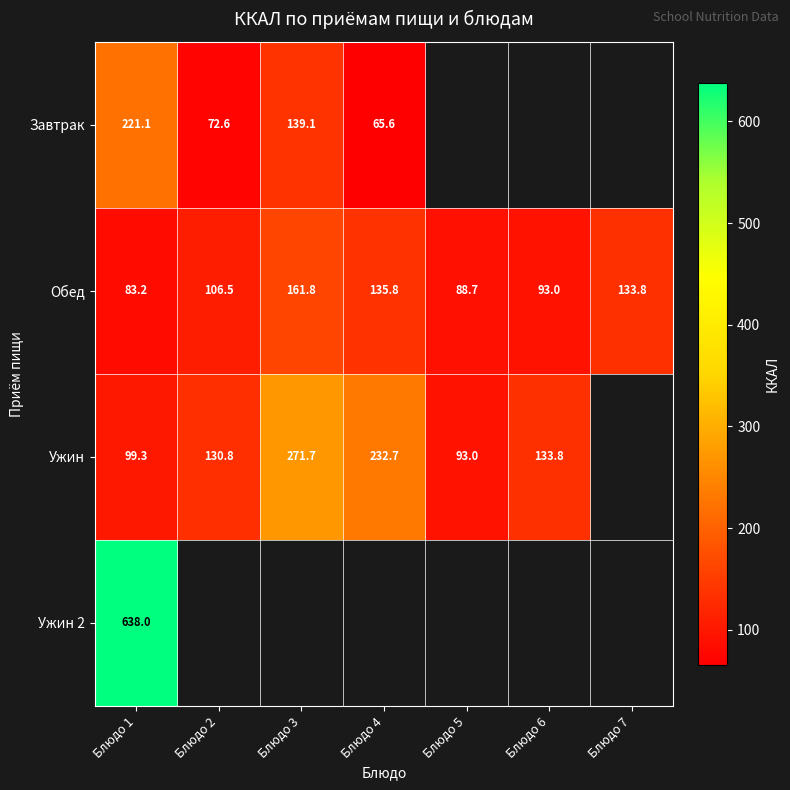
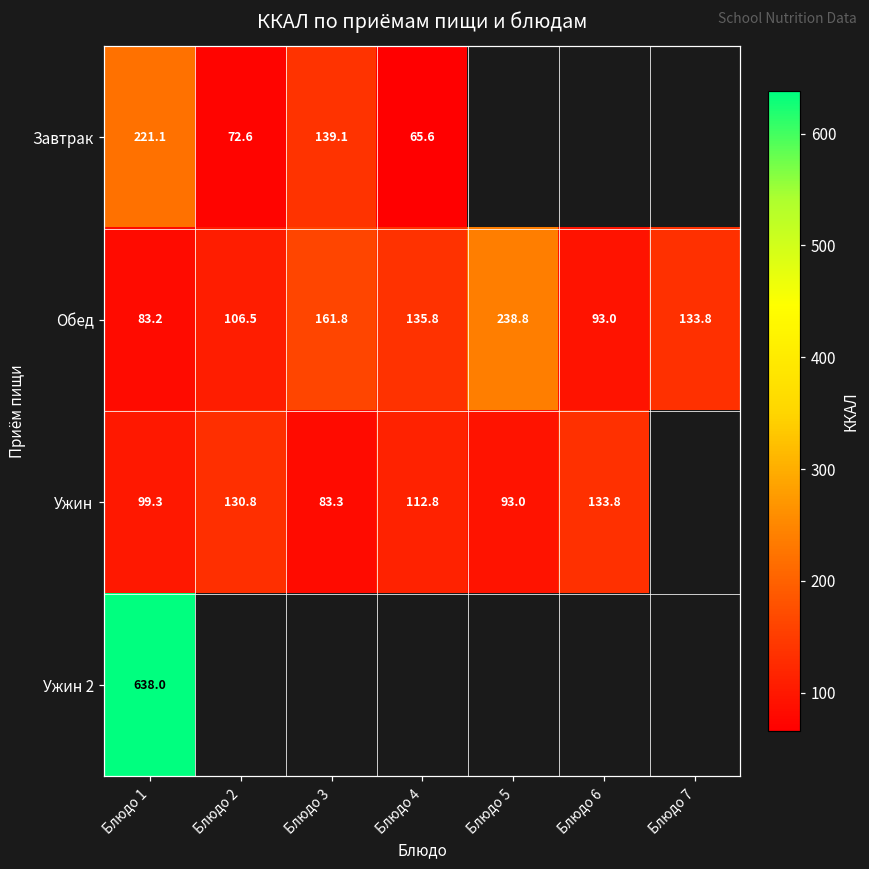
  {
    "Завтрак": {
      "Блюдо 1": 221.1,
      "Блюдо 2": 72.6,
      "Блюдо 3": 139.1,
      "Блюдо 4": 65.6
    },
    "Обед": {
      "Блюдо 1": 83.2,
      "Блюдо 2": 106.5,
      "Блюдо 3": 161.8,
      "Блюдо 4": 135.8,
-     "Блюдо 5": 88.7,
+     "Блюдо 5": 238.8,
      "Блюдо 6": 93.0,
      "Блюдо 7": 133.8
    },
    "Ужин": {
      "Блюдо 1": 99.3,
      "Блюдо 2": 130.8,
-     "Блюдо 3": 271.7,
-     "Блюдо 4": 232.7,
+     "Блюдо 3": 83.3,
+     "Блюдо 4": 112.8,
      "Блюдо 5": 93.0,
      "Блюдо 6": 133.8
    },
    "Ужин 2": {
      "Блюдо 1": 638.0
    }
  }
